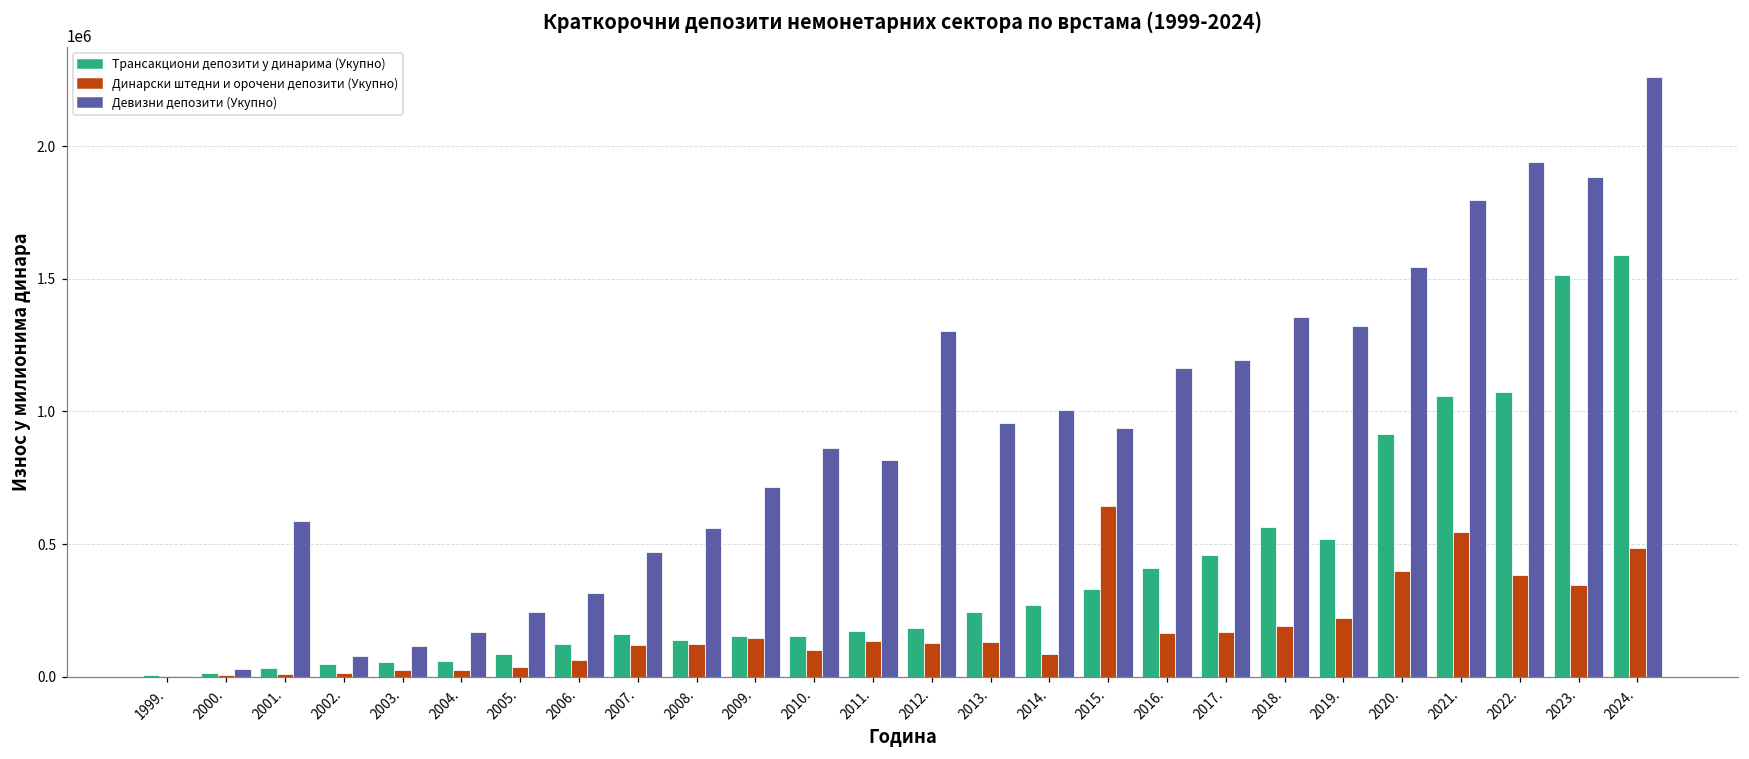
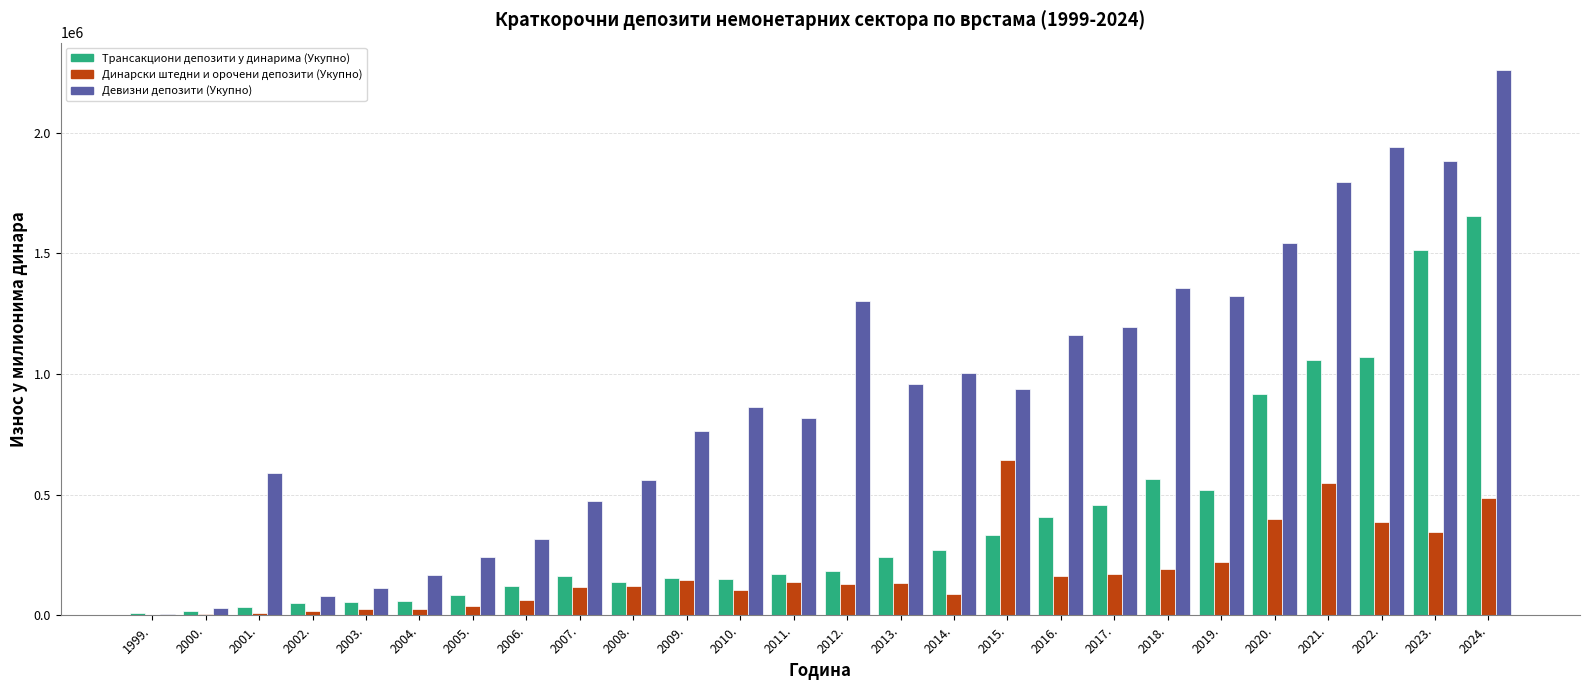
  {
    "Трансакциони депозити у динарима (Укупно)": {
      "2000.": 20000,
      "2001.": 30000,
      "2002.": 50000,
      "2003.": 50000,
      "2004.": 60000,
      "2005.": 90000,
      "2006.": 120000,
      "2007.": 160000,
      "2008.": 140000,
      "2009.": 160000,
      "2010.": 150000,
      "2011.": 170000,
      "2012.": 190000,
      "2013.": 240000,
      "2014.": 270000,
      "2015.": 330000,
      "2016.": 410000,
      "2017.": 460000,
      "2018.": 570000,
      "2019.": 520000,
      "2020.": 920000,
      "2021.": 1060000,
      "2022.": 1070000,
      "2023.": 1510000,
-     "2024.": 1590000
+     "2024.": 1660000
    },
    "Динарски штедни и орочени депозити (Укупно)": {
      "2002.": 20000,
      "2003.": 20000,
      "2004.": 30000,
      "2005.": 40000,
      "2006.": 60000,
      "2007.": 120000,
      "2008.": 120000,
      "2009.": 150000,
      "2010.": 100000,
      "2011.": 140000,
      "2012.": 130000,
      "2013.": 130000,
      "2014.": 90000,
      "2015.": 650000,
      "2016.": 160000,
      "2017.": 170000,
      "2018.": 190000,
      "2019.": 220000,
      "2020.": 400000,
      "2021.": 550000,
      "2022.": 390000,
      "2023.": 340000,
      "2024.": 490000
    },
    "Девизни депозити (Укупно)": {
      "2000.": 30000,
      "2001.": 590000,
      "2002.": 80000,
      "2003.": 110000,
      "2004.": 170000,
      "2005.": 240000,
      "2006.": 320000,
      "2007.": 470000,
      "2008.": 560000,
-     "2009.": 710000,
+     "2009.": 760000,
      "2010.": 860000,
      "2011.": 820000,
      "2012.": 1300000,
      "2013.": 960000,
      "2014.": 1000000,
      "2015.": 940000,
      "2016.": 1160000,
      "2017.": 1190000,
      "2018.": 1360000,
      "2019.": 1320000,
      "2020.": 1540000,
      "2021.": 1800000,
      "2022.": 1940000,
      "2023.": 1880000,
      "2024.": 2260000
    }
  }
